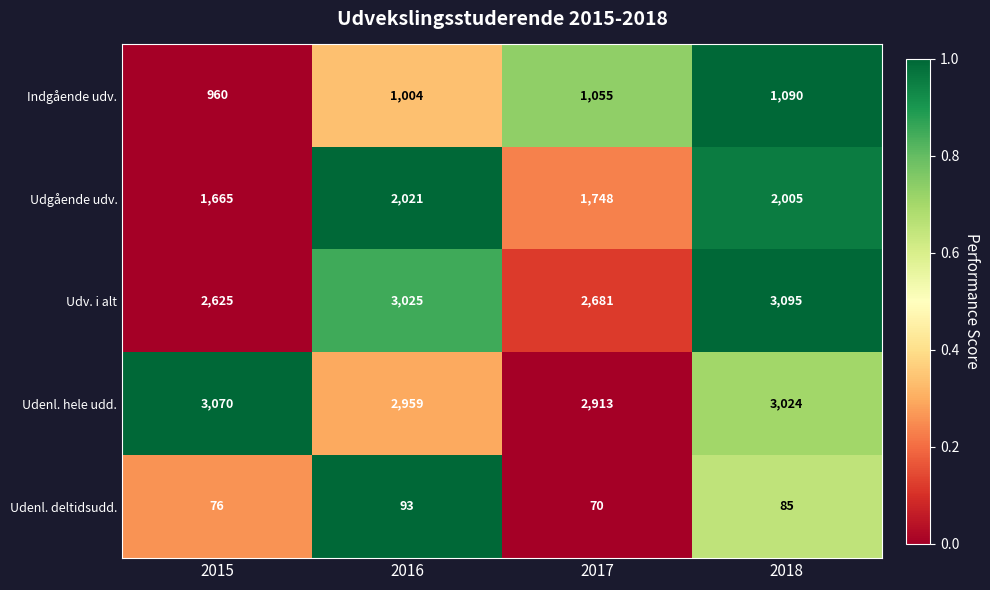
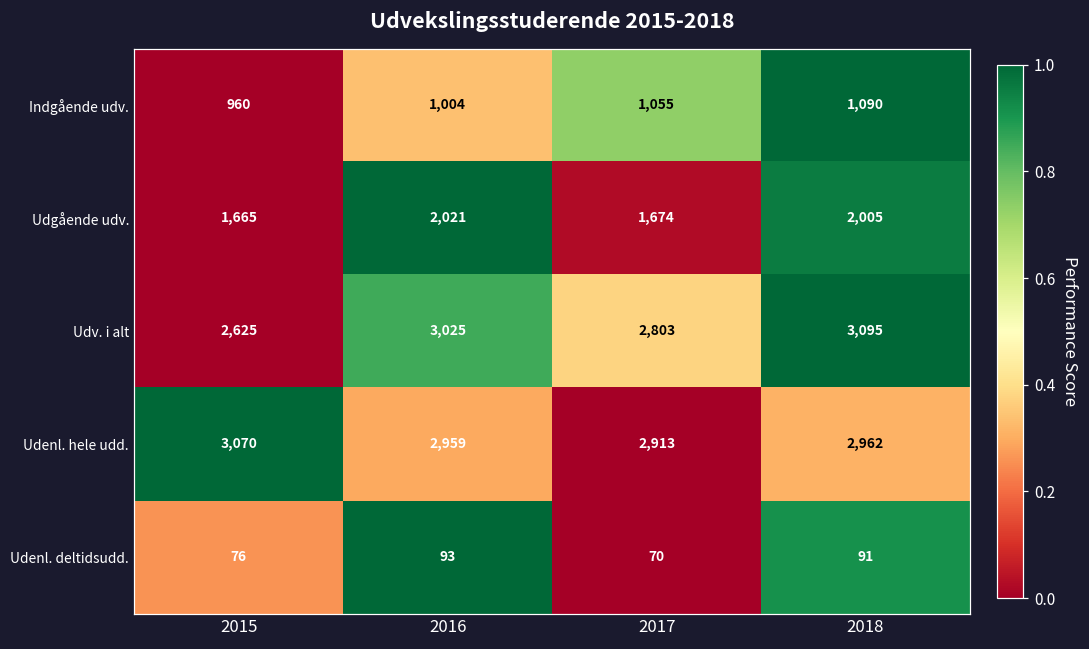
  {
    "Indgående udv.": {
      "2015": "960",
      "2016": "1,004",
      "2017": "1,055",
      "2018": "1,090"
    },
    "Udgående udv.": {
      "2015": "1,665",
      "2016": "2,021",
-     "2017": "1,748",
+     "2017": "1,674",
      "2018": "2,005"
    },
    "Udv. i alt": {
      "2015": "2,625",
      "2016": "3,025",
-     "2017": "2,681",
+     "2017": "2,803",
      "2018": "3,095"
    },
    "Udenl. hele udd.": {
      "2015": "3,070",
      "2016": "2,959",
      "2017": "2,913",
-     "2018": "3,024"
+     "2018": "2,962"
    },
    "Udenl. deltidsudd.": {
      "2015": "76",
      "2016": "93",
      "2017": "70",
-     "2018": "85"
+     "2018": "91"
    }
  }
